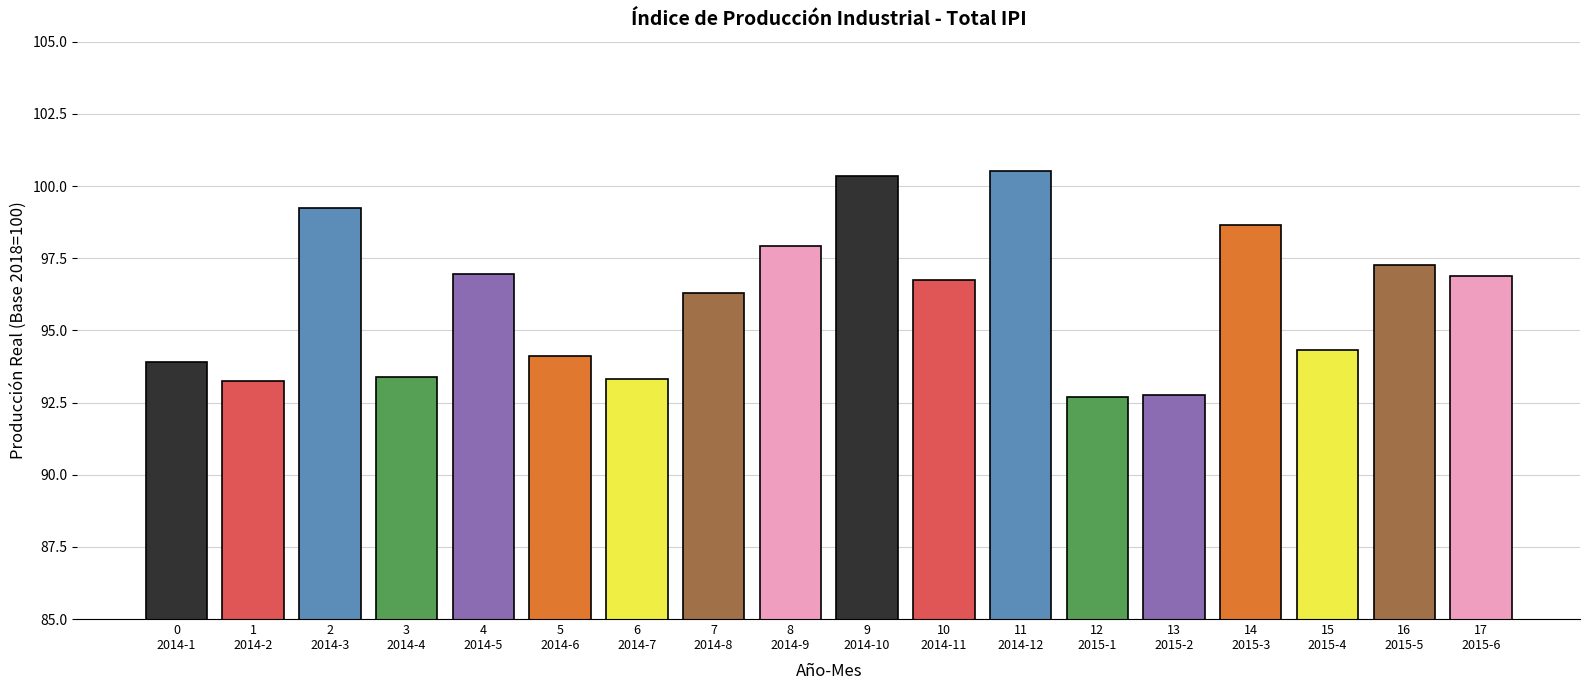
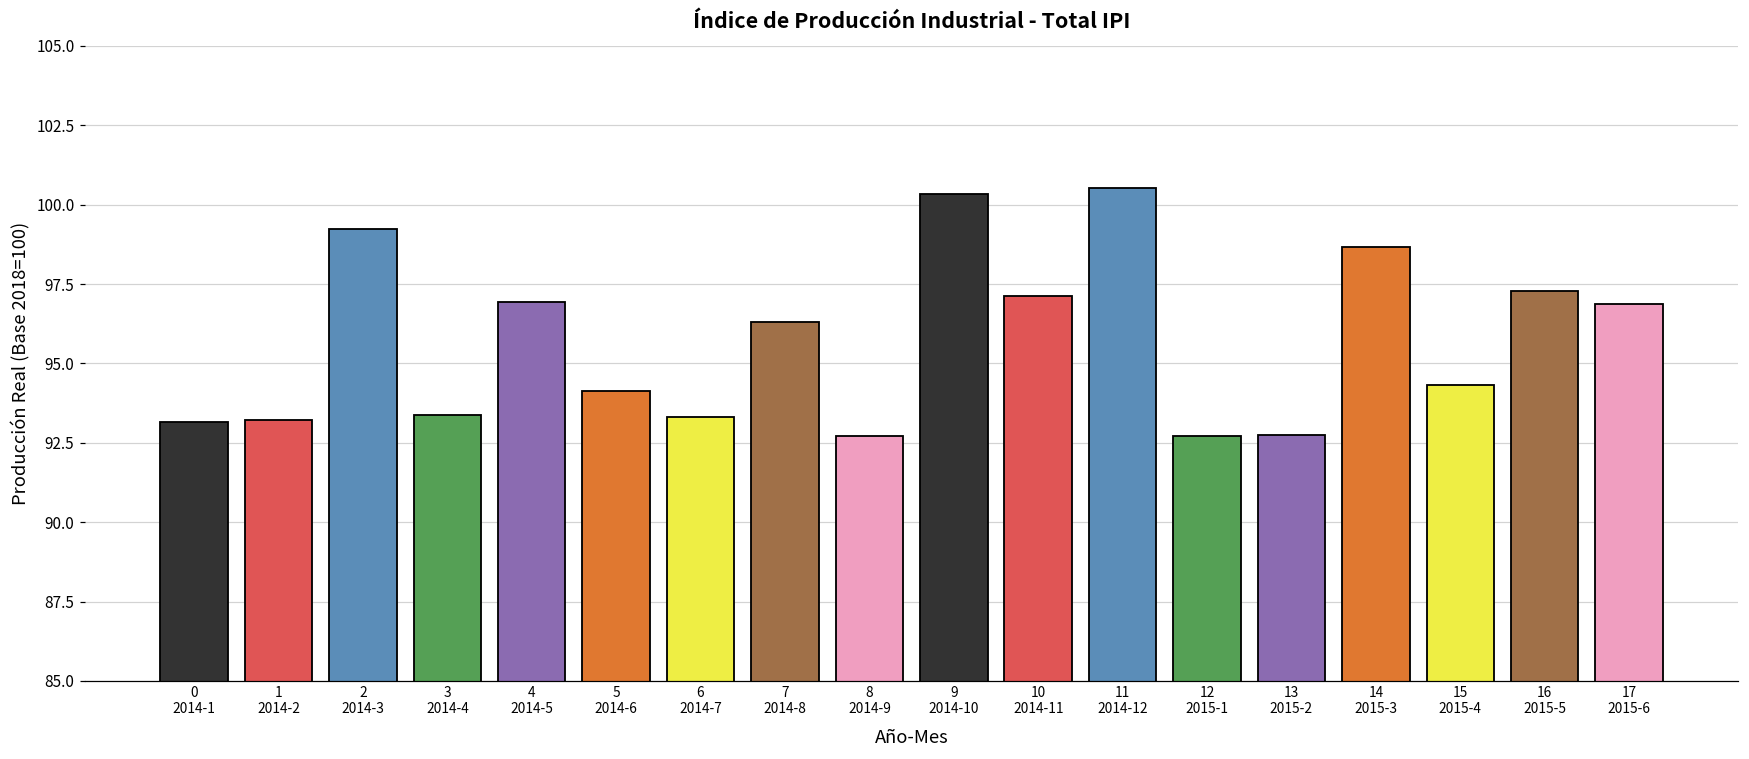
  {
-   "0 2014-1": 93.9,
+   "0 2014-1": 93.2,
    "1 2014-2": 93.2,
    "2 2014-3": 99.2,
    "3 2014-4": 93.4,
    "4 2014-5": 96.9,
    "5 2014-6": 94.1,
    "6 2014-7": 93.3,
    "7 2014-8": 96.3,
-   "8 2014-9": 97.9,
+   "8 2014-9": 92.7,
    "9 2014-10": 100.3,
-   "10 2014-11": 96.7,
+   "10 2014-11": 97.1,
    "11 2014-12": 100.5,
    "12 2015-1": 92.7,
    "13 2015-2": 92.8,
    "14 2015-3": 98.7,
    "15 2015-4": 94.3,
    "16 2015-5": 97.3,
    "17 2015-6": 96.9
  }
